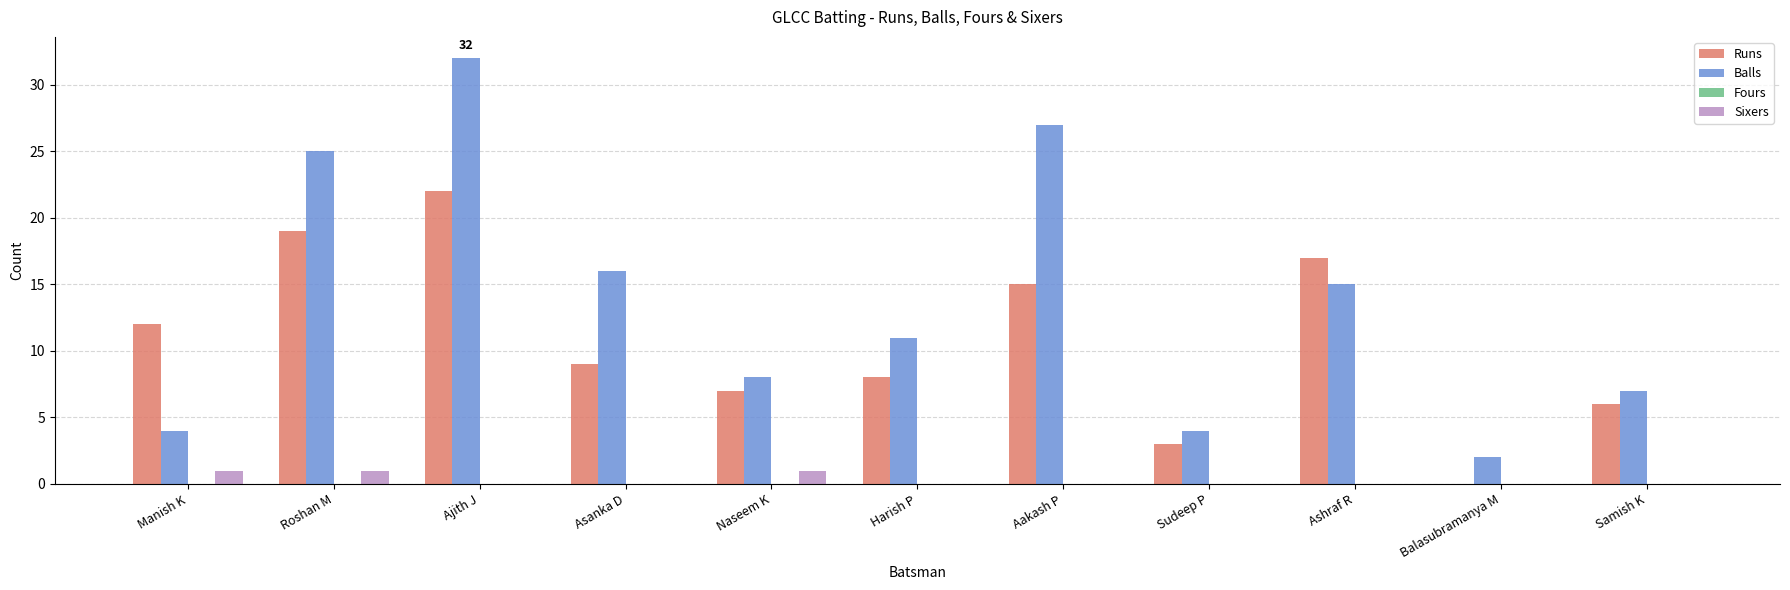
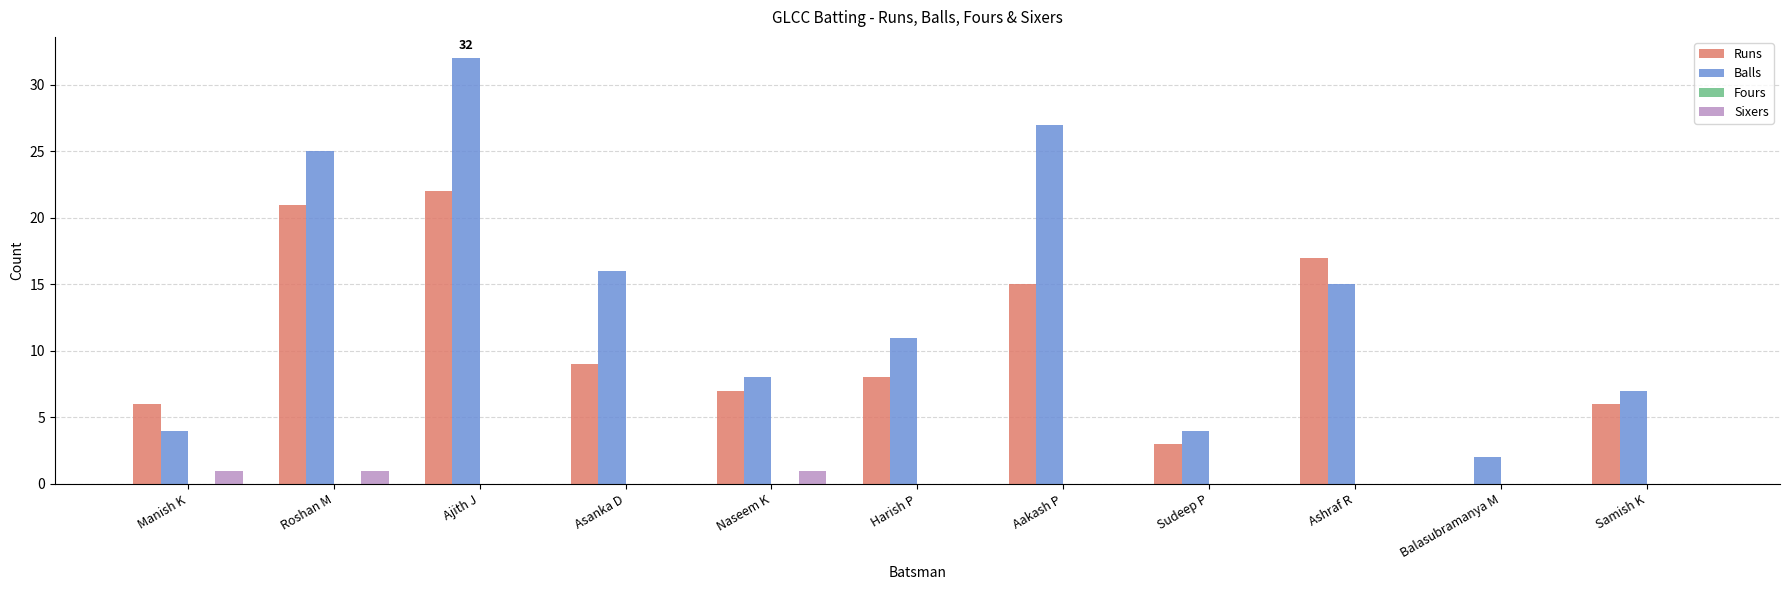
  {
    "Runs": {
-     "Manish K": 12,
-     "Roshan M": 19,
+     "Manish K": 6,
+     "Roshan M": 21,
      "Ajith J": 22,
      "Asanka D": 9,
      "Naseem K": 7,
      "Harish P": 8,
      "Aakash P": 15,
      "Sudeep P": 3,
      "Ashraf R": 17,
      "Balasubramanya M": 0,
      "Samish K": 6
    },
    "Balls": {
      "Ajith J": 32
    },
    "Fours": {
      "Manish K": 0,
      "Roshan M": 0,
      "Ajith J": 0,
      "Asanka D": 0,
      "Naseem K": 0,
      "Harish P": 0,
      "Aakash P": 0,
      "Sudeep P": 0,
      "Ashraf R": 0,
      "Balasubramanya M": 0,
      "Samish K": 0
    },
    "Sixers": {
      "Manish K": 1,
      "Roshan M": 1,
      "Ajith J": 0,
      "Asanka D": 0,
      "Naseem K": 1,
      "Harish P": 0,
      "Aakash P": 0,
      "Sudeep P": 0,
      "Ashraf R": 0,
      "Balasubramanya M": 0,
      "Samish K": 0
    }
  }
